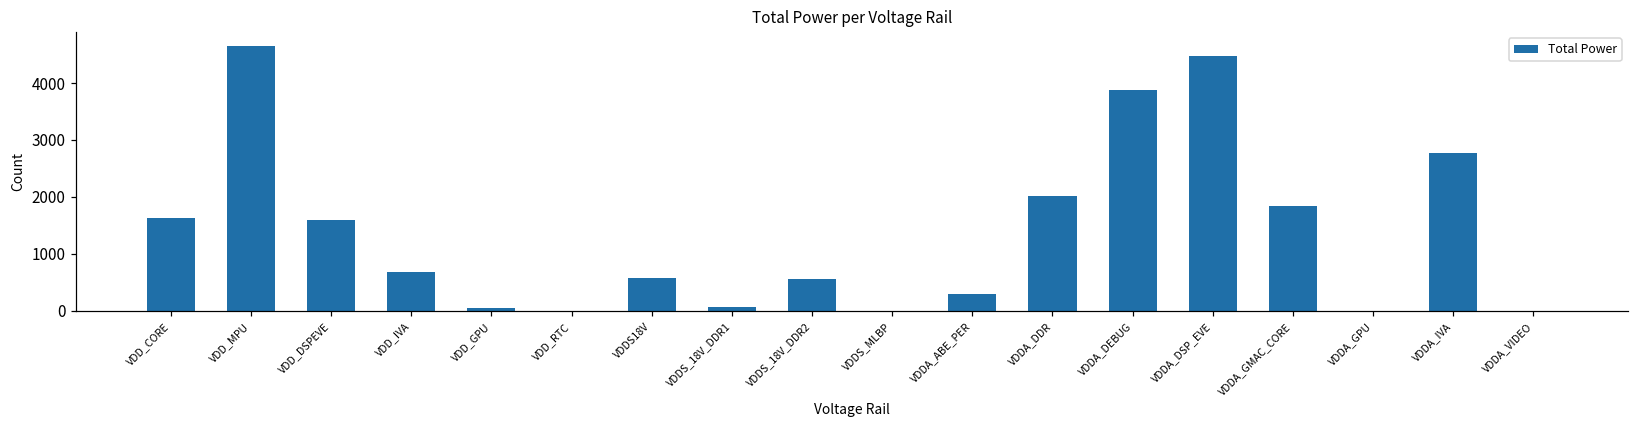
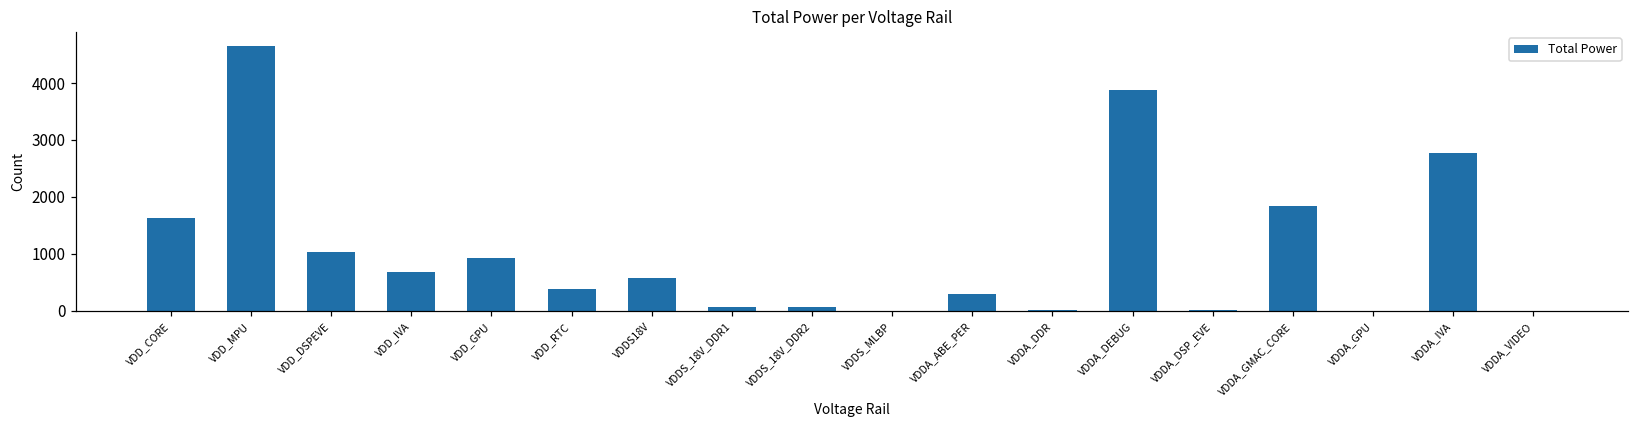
  {
    "VDD_CORE": 1600,
    "VDD_MPU": 4700,
-   "VDD_DSPEVE": 1600,
+   "VDD_DSPEVE": 1000,
    "VDD_IVA": 700,
-   "VDD_GPU": 0,
-   "VDD_RTC": 0,
+   "VDD_GPU": 900,
+   "VDD_RTC": 400,
    "VDDS18V": 600,
    "VDDS_18V_DDR1": 100,
-   "VDDS_18V_DDR2": 500,
+   "VDDS_18V_DDR2": 100,
    "VDDA_ABE_PER": 300,
-   "VDDA_DDR": 2000,
+   "VDDA_DDR": 0,
    "VDDA_DEBUG": 3900,
-   "VDDA_DSP_EVE": 4500,
+   "VDDA_DSP_EVE": 0,
    "VDDA_GMAC_CORE": 1800,
    "VDDA_IVA": 2800
  }
